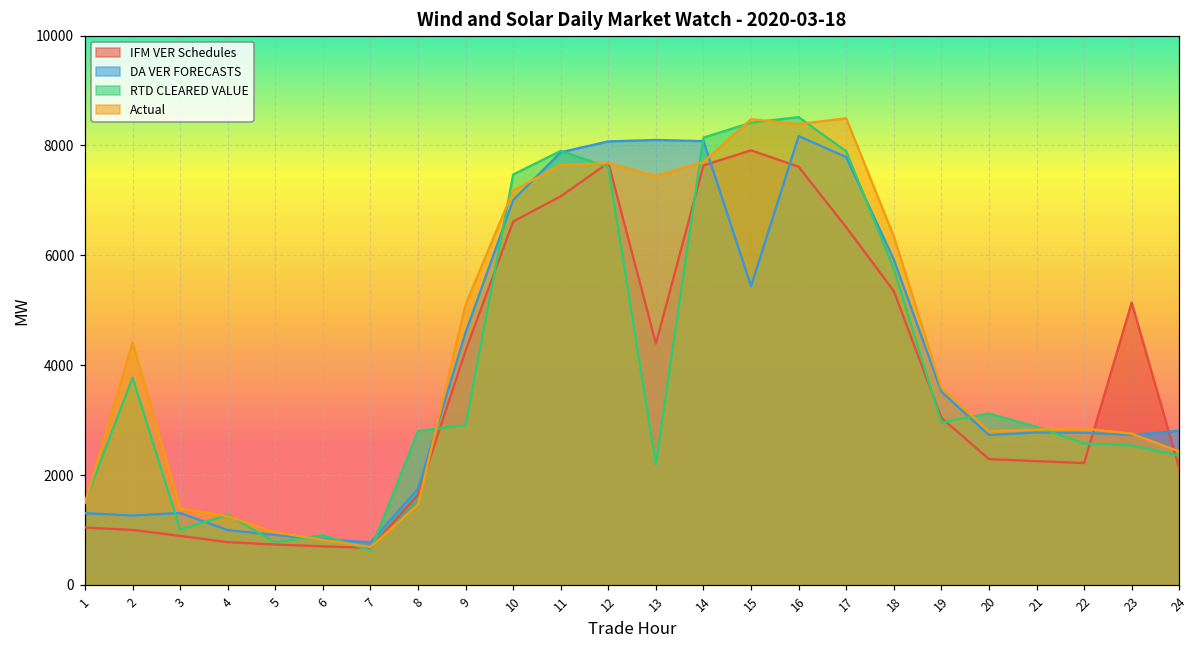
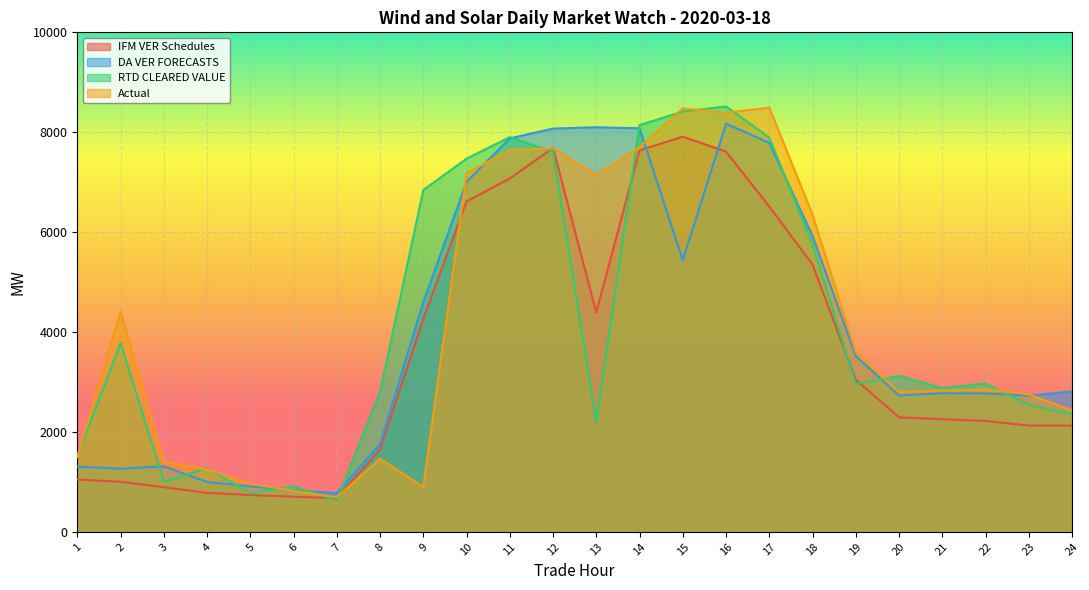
  {
    "IFM VER Schedules": {
      "1": 1000,
      "2": 1000,
      "3": 900,
      "4": 800,
      "6": 700,
      "8": 1600,
      "9": 4300,
      "10": 6600,
      "11": 7100,
      "13": 4400,
      "14": 7600,
      "15": 7900,
      "16": 7600,
      "17": 6500,
      "18": 5400,
      "19": 3000,
      "20": 2300,
      "21": 2300,
      "22": 2200,
-     "23": 5100,
+     "23": 2100,
      "24": 2100
    },
    "DA VER FORECASTS": {
      "1": 1300,
      "2": 1300,
      "3": 1300,
      "4": 1000,
      "7": 800,
      "8": 1700,
      "9": 4600,
      "10": 7000,
      "12": 8100,
      "13": 8100,
      "14": 8100,
      "15": 5400,
      "16": 8200,
      "17": 7800,
      "18": 5900,
      "19": 3500,
      "20": 2700,
      "21": 2800,
      "22": 2800,
      "24": 2800
    },
    "RTD CLEARED VALUE": {
      "2": 3800,
      "3": 1000,
      "6": 900,
      "8": 2800,
-     "9": 2900,
+     "9": 6800,
      "10": 7500,
      "12": 7600,
      "13": 2200,
      "14": 8100,
      "15": 8400,
      "16": 8500,
      "17": 7900,
      "18": 5800,
      "19": 3000,
      "20": 3100,
-     "22": 2600,
+     "22": 3000,
      "23": 2500,
      "24": 2400
    },
    "Actual": {
      "2": 4400,
      "3": 1400,
      "8": 1500,
-     "9": 5100,
+     "9": 900,
      "10": 7200,
      "11": 7600,
-     "13": 7400,
+     "13": 7100,
      "14": 7700,
      "15": 8500,
      "16": 8400,
      "17": 8500,
      "18": 6300,
      "19": 3600,
      "20": 2800,
      "22": 2800,
      "24": 2400
    }
  }
